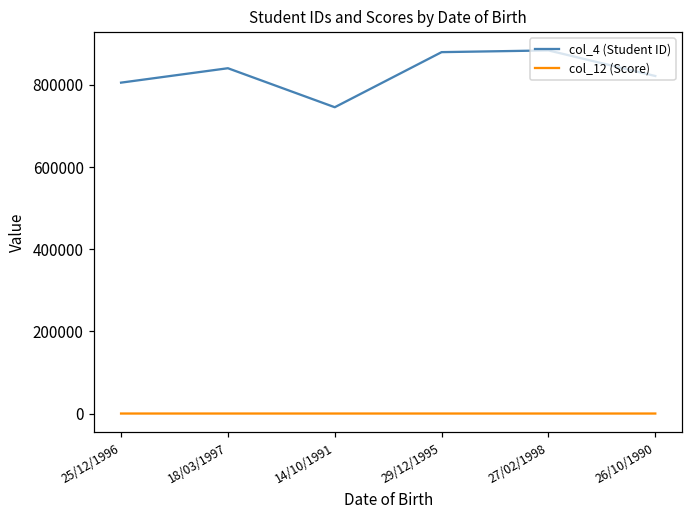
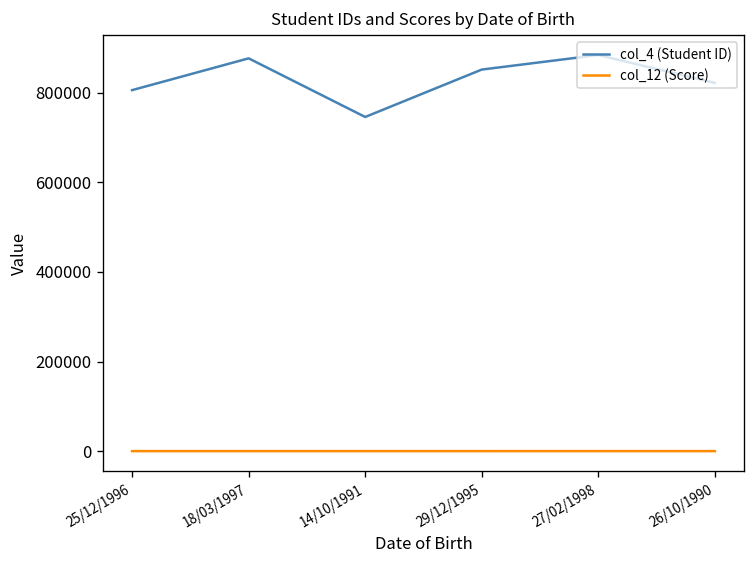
  {
    "col_4 (Student ID)": {
      "25/12/1996": 810000,
-     "18/03/1997": 840000,
+     "18/03/1997": 880000,
      "14/10/1991": 750000,
-     "29/12/1995": 880000
+     "29/12/1995": 850000
    },
    "col_12 (Score)": {
      "25/12/1996": 0,
      "18/03/1997": 0,
      "14/10/1991": 0,
      "29/12/1995": 0,
      "27/02/1998": 0,
      "26/10/1990": 0
    }
  }
